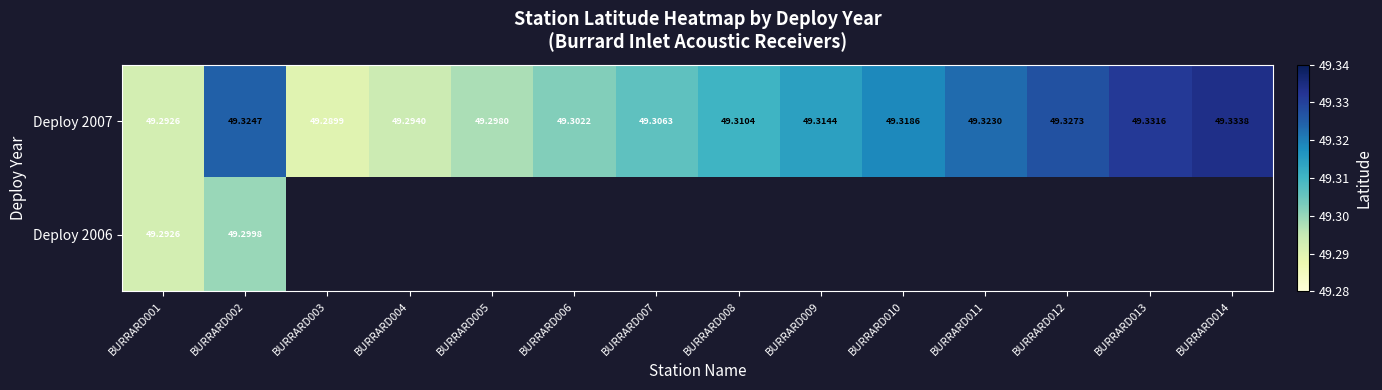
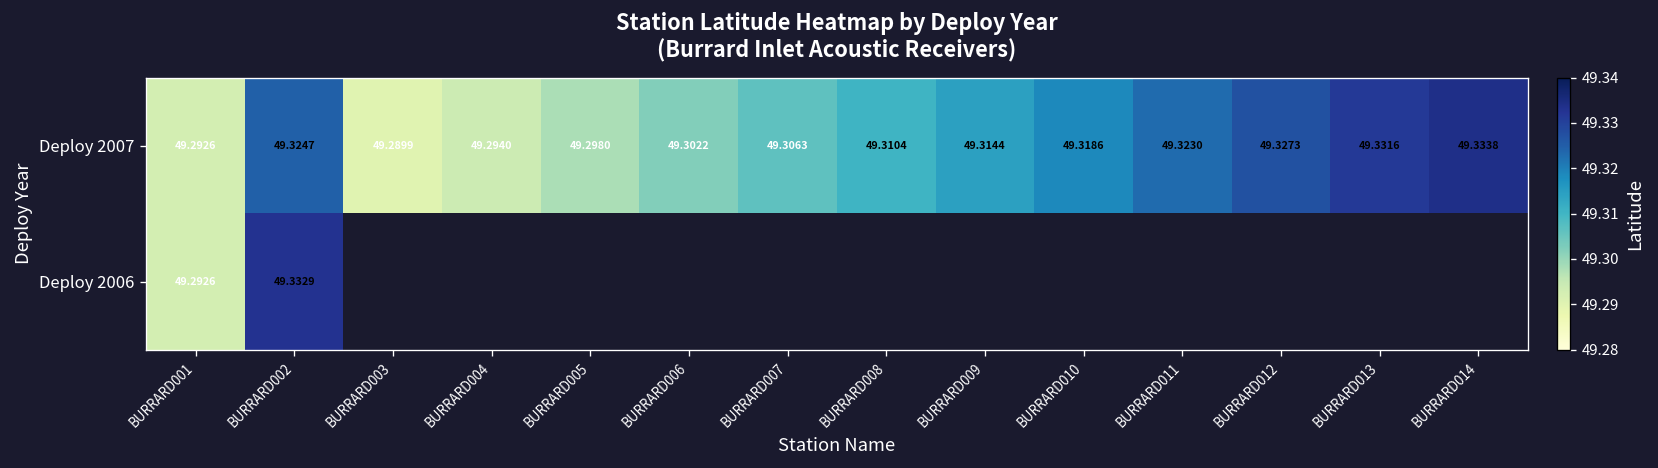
  {
    "Deploy 2007": {
      "BURRARD001": 49.2926,
      "BURRARD002": 49.3247,
      "BURRARD003": 49.2899,
      "BURRARD004": 49.2940,
      "BURRARD005": 49.2980,
      "BURRARD006": 49.3022,
      "BURRARD007": 49.3063,
      "BURRARD008": 49.3104,
      "BURRARD009": 49.3144,
      "BURRARD010": 49.3186,
      "BURRARD011": 49.3230,
      "BURRARD012": 49.3273,
      "BURRARD013": 49.3316,
      "BURRARD014": 49.3338
    },
    "Deploy 2006": {
      "BURRARD001": 49.2926,
-     "BURRARD002": 49.2998
+     "BURRARD002": 49.3329
    }
  }
